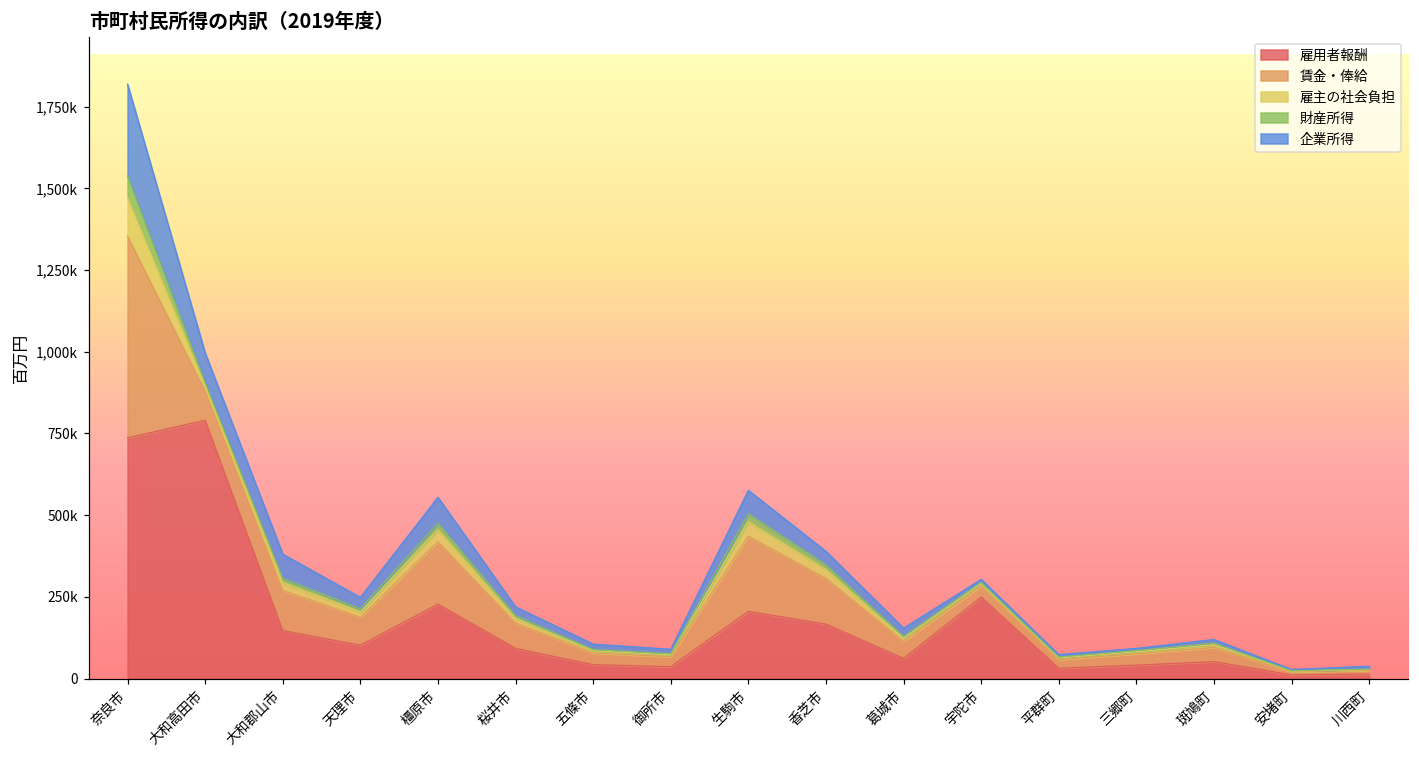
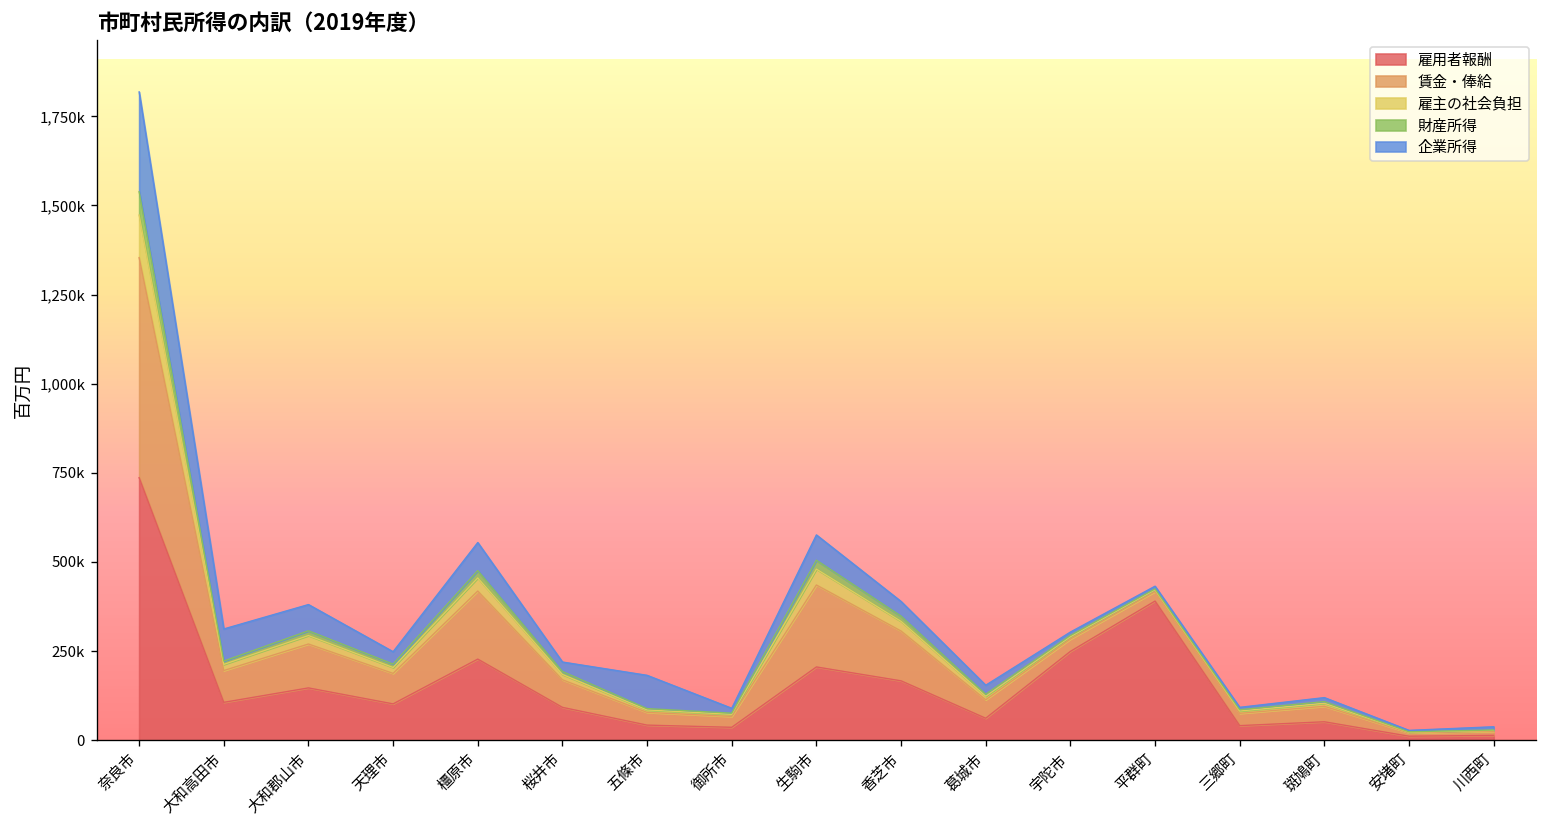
  {
    "雇用者報酬": {
      "奈良市": "740,000",
-     "大和高田市": "790,000",
+     "大和高田市": "110,000",
      "大和郡山市": "150,000",
      "天理市": "100,000",
      "橿原市": "230,000",
      "桜井市": "90,000",
      "五條市": "40,000",
      "御所市": "40,000",
      "生駒市": "210,000",
      "香芝市": "170,000",
      "葛城市": "60,000",
      "宇陀市": "250,000",
-     "平群町": "30,000",
+     "平群町": "390,000",
      "三郷町": "40,000",
      "斑鳩町": "50,000",
      "安堵町": "10,000",
      "川西町": "10,000"
    },
    "財産所得": {
      "奈良市": "70,000",
      "大和高田市": "10,000",
      "大和郡山市": "10,000",
      "天理市": "10,000",
      "橿原市": "20,000",
      "生駒市": "30,000",
      "香芝市": "10,000"
    },
    "企業所得": {
      "奈良市": "280,000",
      "大和高田市": "90,000",
      "大和郡山市": "70,000",
      "天理市": "30,000",
      "橿原市": "80,000",
      "桜井市": "30,000",
-     "五條市": "20,000",
+     "五條市": "90,000",
      "御所市": "10,000",
      "生駒市": "70,000",
      "香芝市": "40,000",
      "葛城市": "30,000",
      "宇陀市": "10,000",
      "斑鳩町": "10,000",
      "川西町": "10,000"
    }
  }
